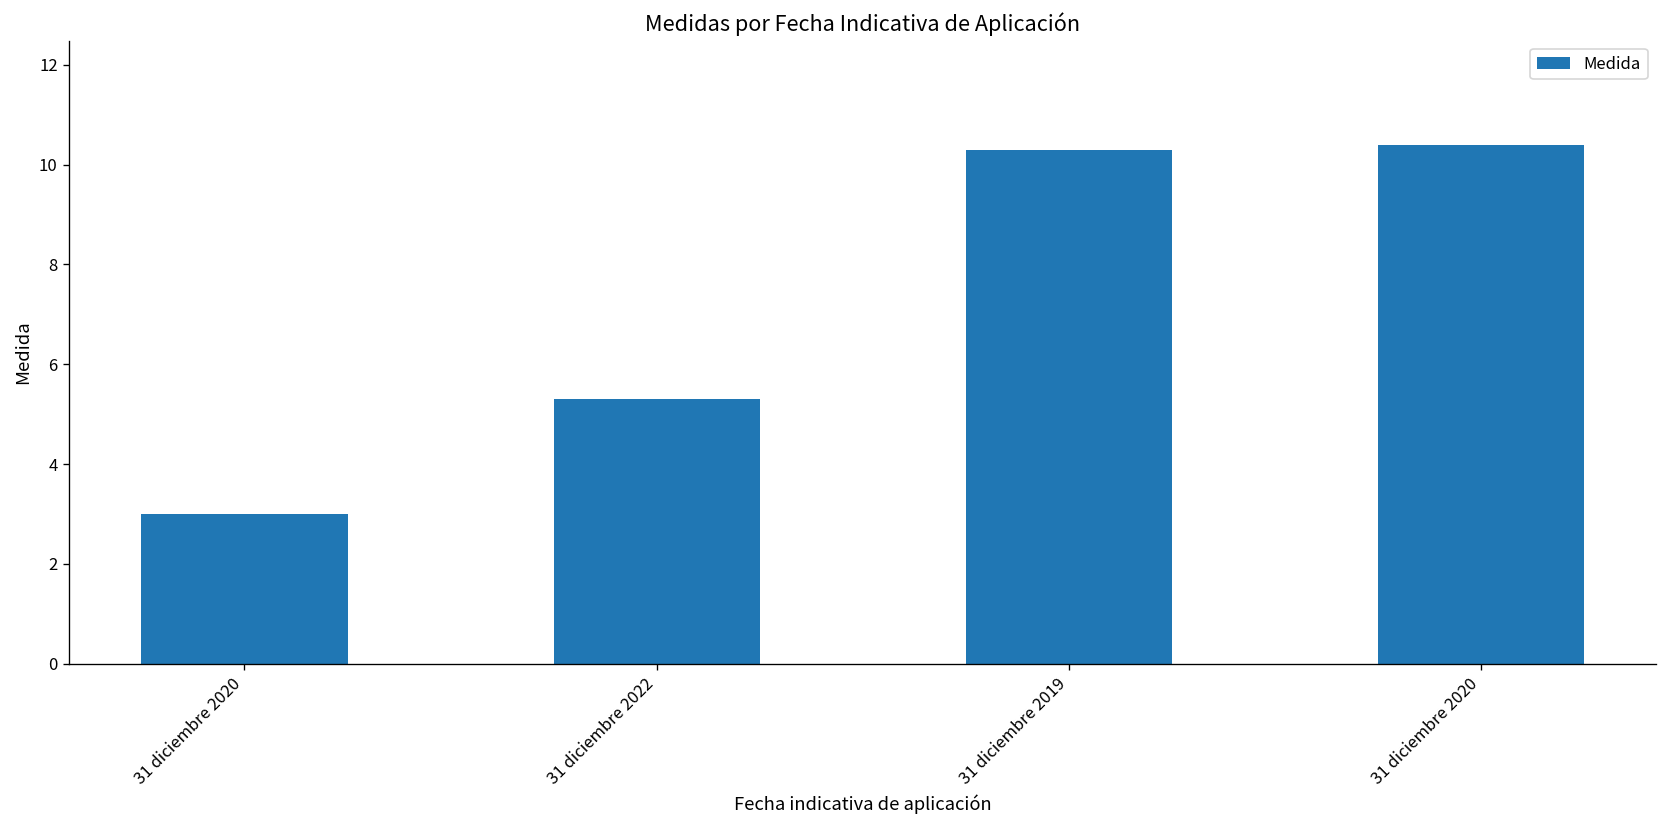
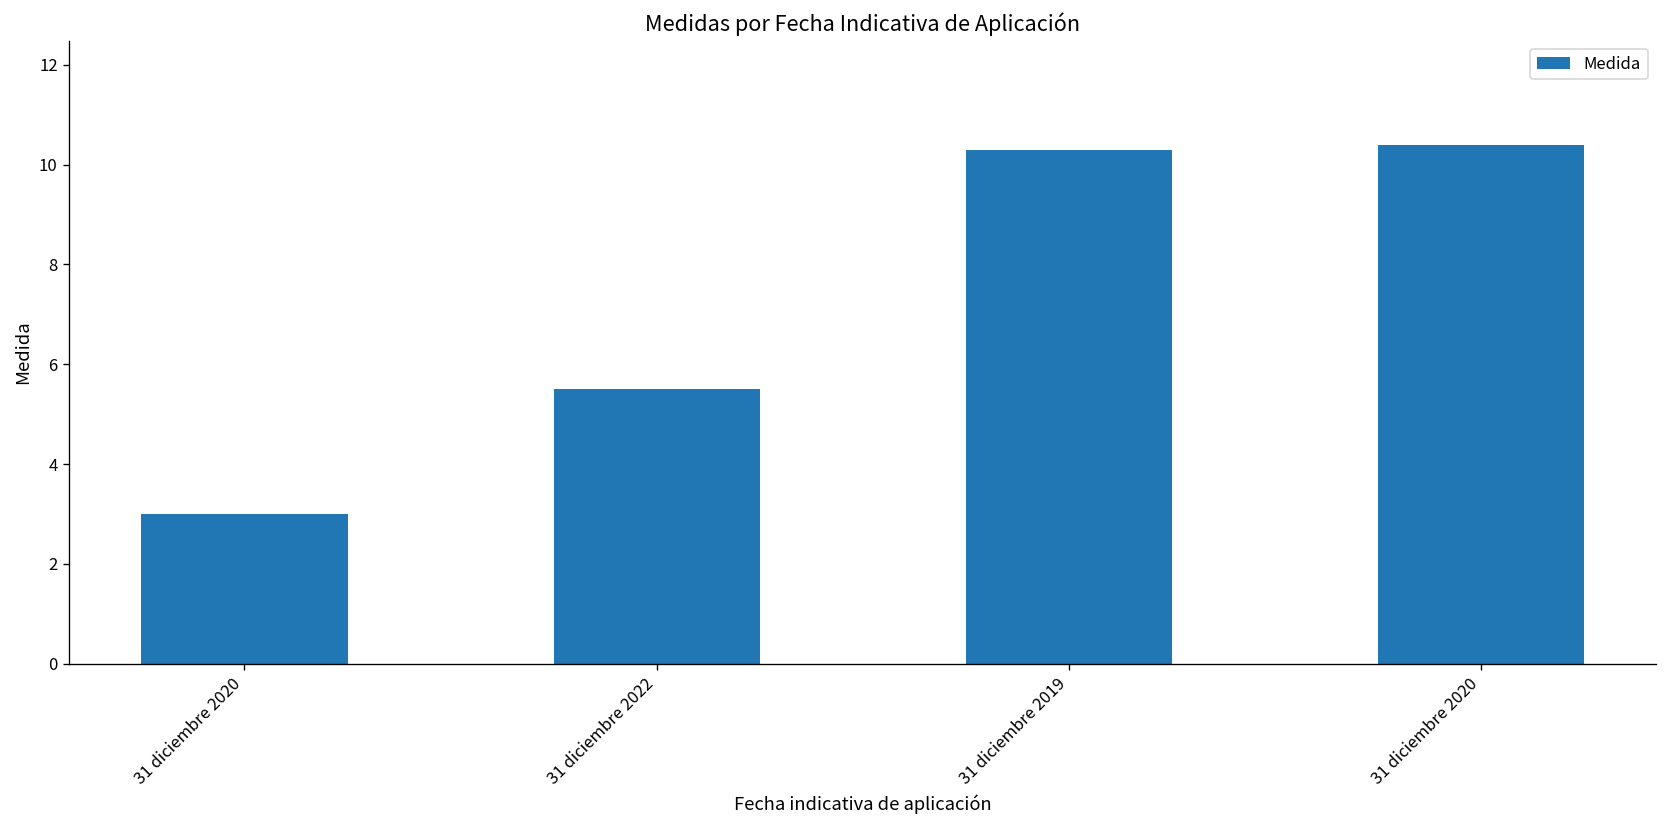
  {
-   "31 diciembre 2022": 5.3,
+   "31 diciembre 2022": 5.5,
    "31 diciembre 2019": 10.3
  }
